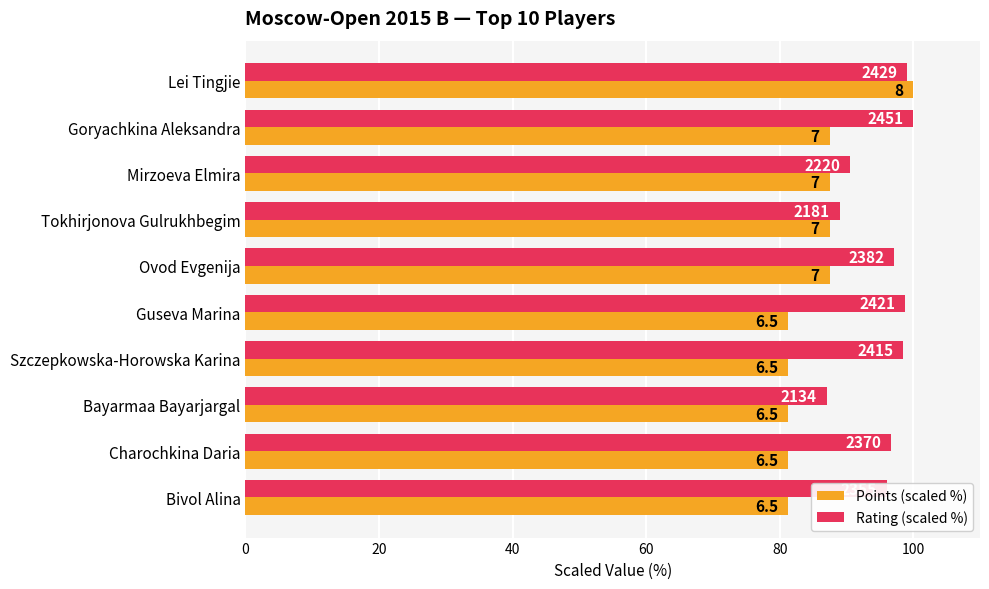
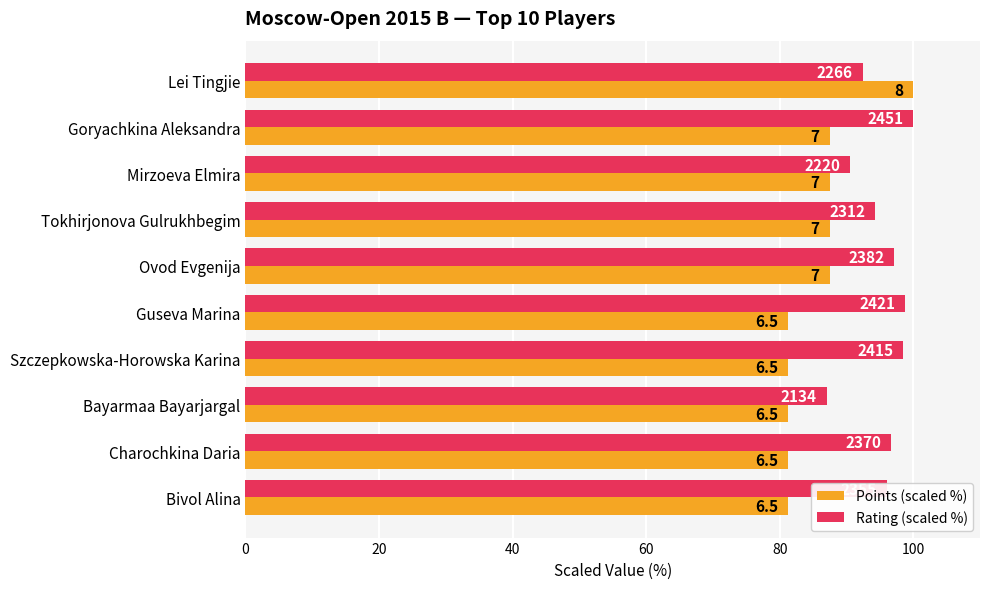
  {
    "Rating (scaled %)": {
-     "Lei Tingjie": 2429,
-     "Tokhirjonova Gulrukhbegim": 2181
+     "Lei Tingjie": 2266,
+     "Tokhirjonova Gulrukhbegim": 2312
    }
  }
